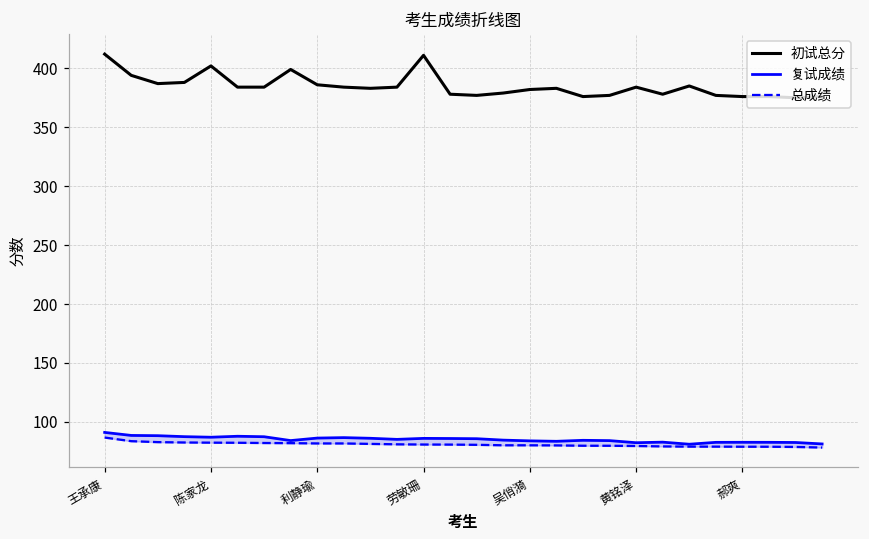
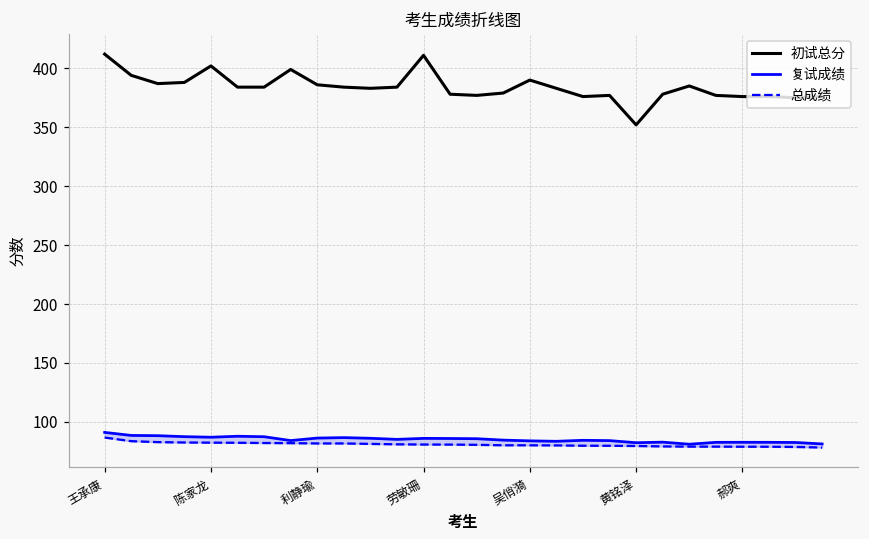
  {
    "初试总分": {
      "王承康": 412,
      "陈家龙": 402,
      "利静瑜": 386,
      "劳敏珊": 411,
-     "吴俏漪": 382,
-     "黄铭泽": 384,
+     "吴俏漪": 390,
+     "黄铭泽": 352,
      "郝爽": 376
    }
  }
